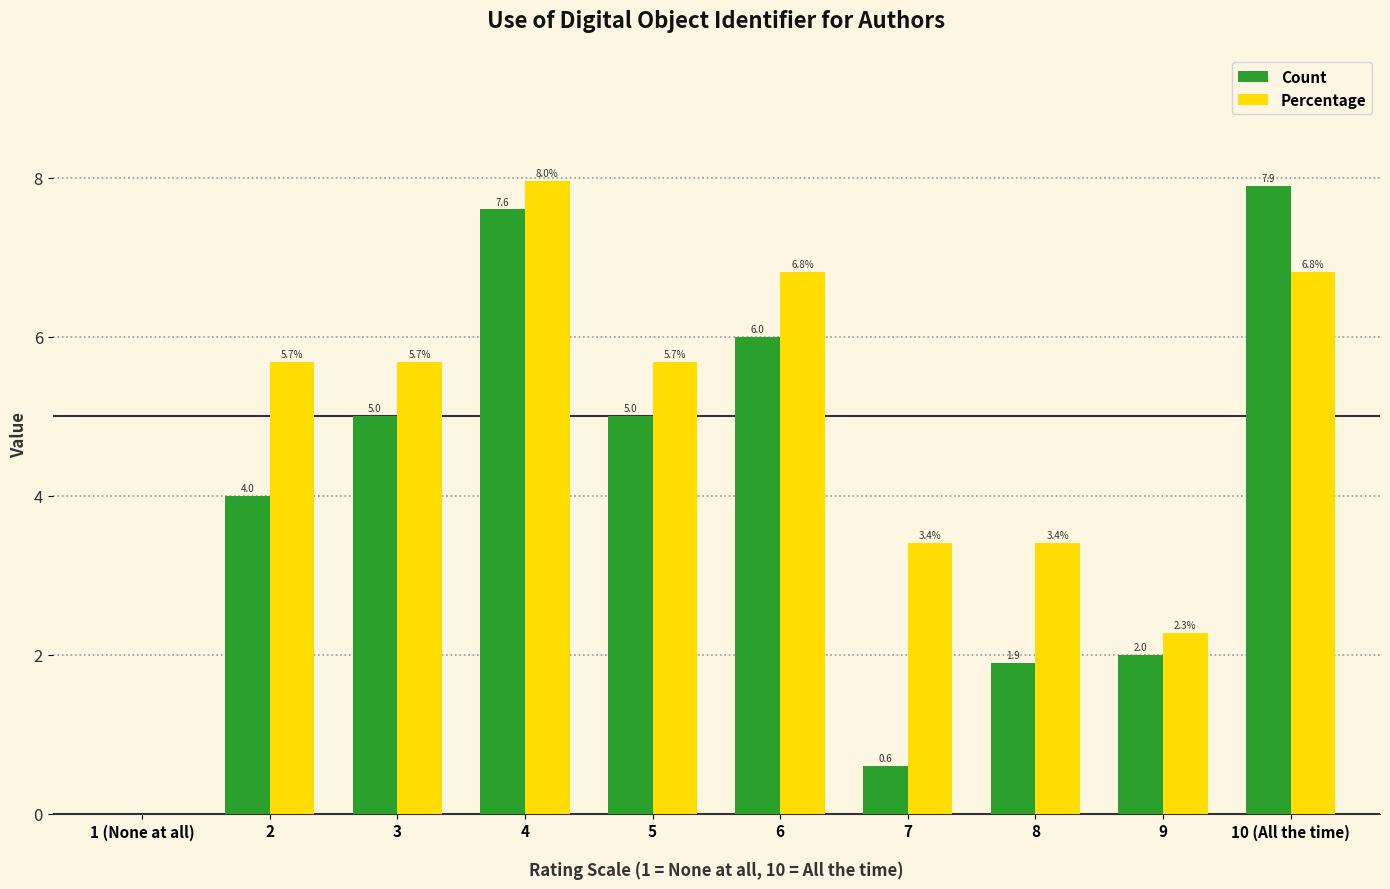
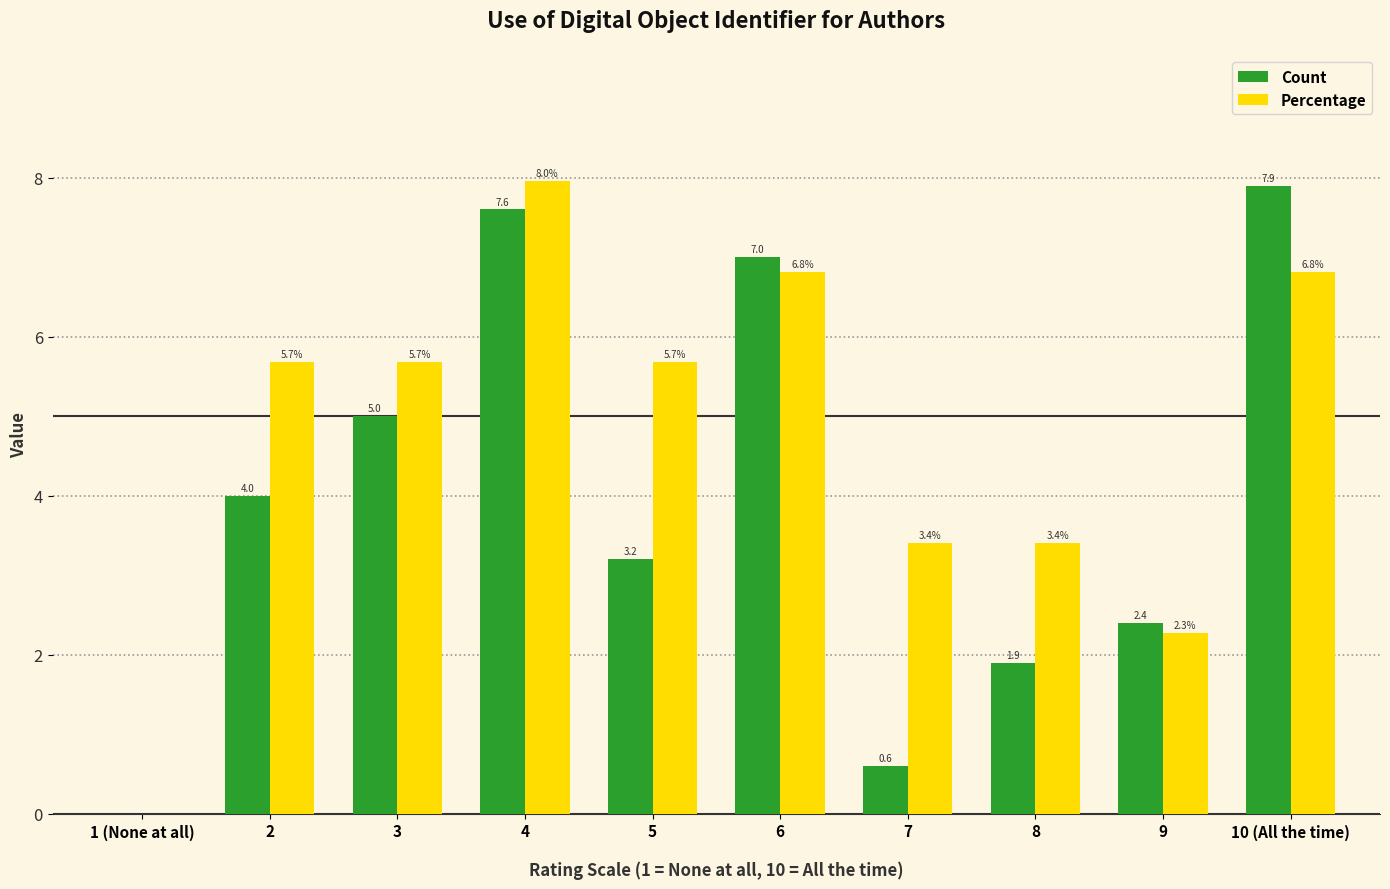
  {
    "Count": {
      "2": "4.0",
      "3": "5.0",
      "4": "7.6",
-     "5": "5.0",
-     "6": "6.0",
+     "5": "3.2",
+     "6": "7.0",
      "7": "0.6",
      "8": "1.9",
-     "9": "2.0",
+     "9": "2.4",
      "10 (All the time)": "7.9"
    },
    "Percentage": {
      "2": "5.7%",
      "3": "5.7%",
      "4": "8.0%",
      "5": "5.7%",
      "6": "6.8%",
      "7": "3.4%",
      "8": "3.4%",
      "9": "2.3%",
      "10 (All the time)": "6.8%"
    }
  }
